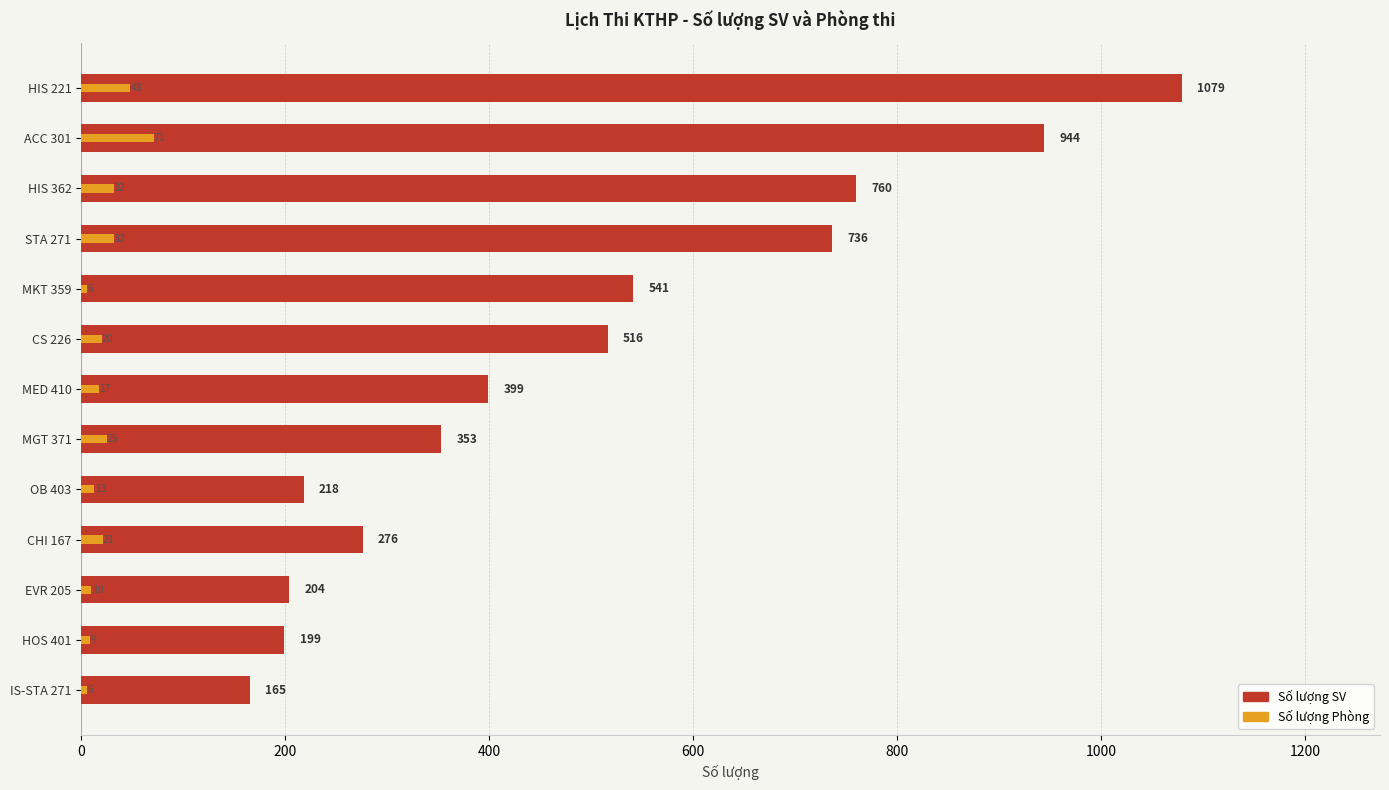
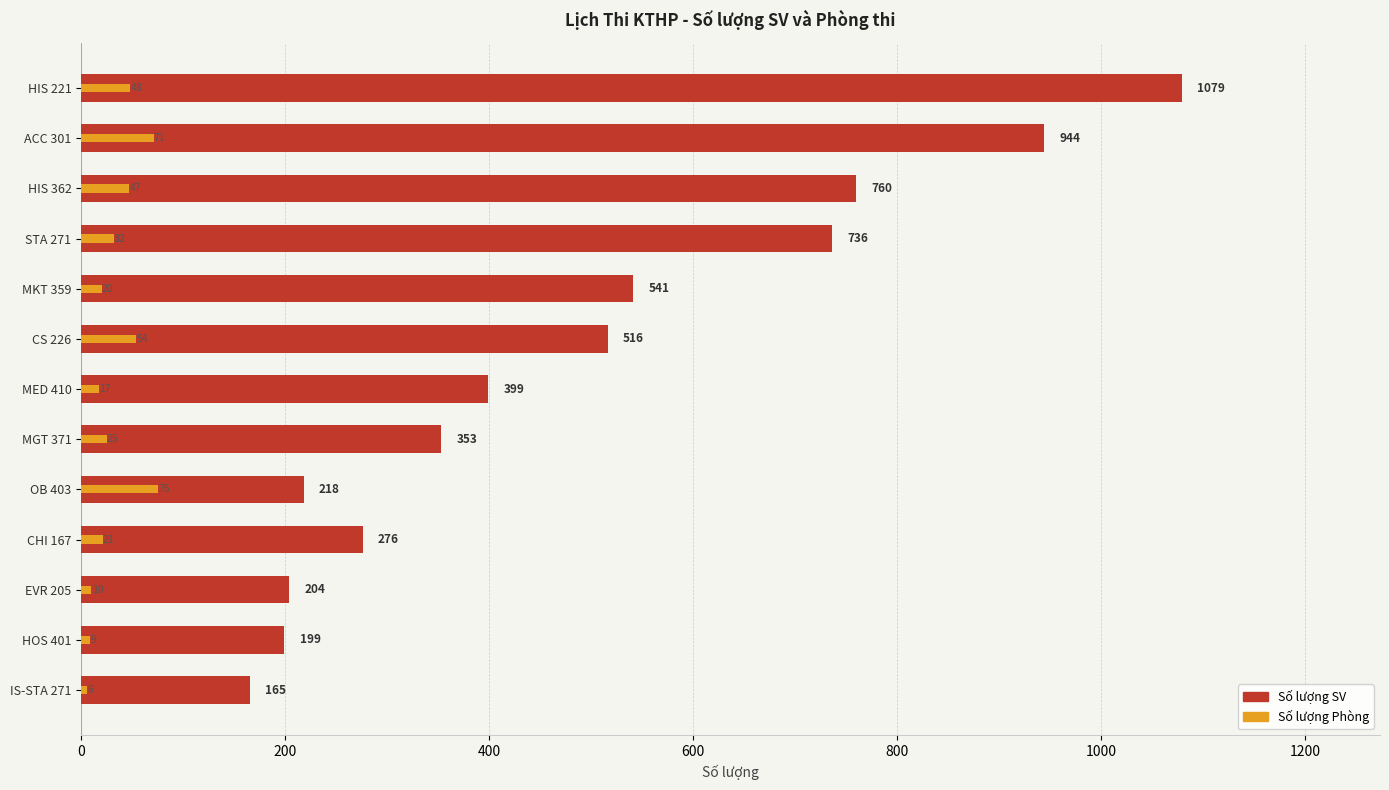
  {
    "Số lượng SV": {
      "HIS 221": 1079,
      "ACC 301": 944,
      "HIS 362": 760,
      "STA 271": 736,
      "MKT 359": 541,
      "CS 226": 516,
      "MED 410": 399,
      "MGT 371": 353,
      "OB 403": 218,
      "CHI 167": 276,
      "EVR 205": 204,
      "HOS 401": 199,
      "IS-STA 271": 165
    },
    "Số lượng Phòng": {
-     "HIS 362": 32,
-     "MKT 359": 6,
-     "CS 226": 20,
-     "OB 403": 13
+     "HIS 362": 47,
+     "MKT 359": 20,
+     "CS 226": 54,
+     "OB 403": 75
    }
  }
